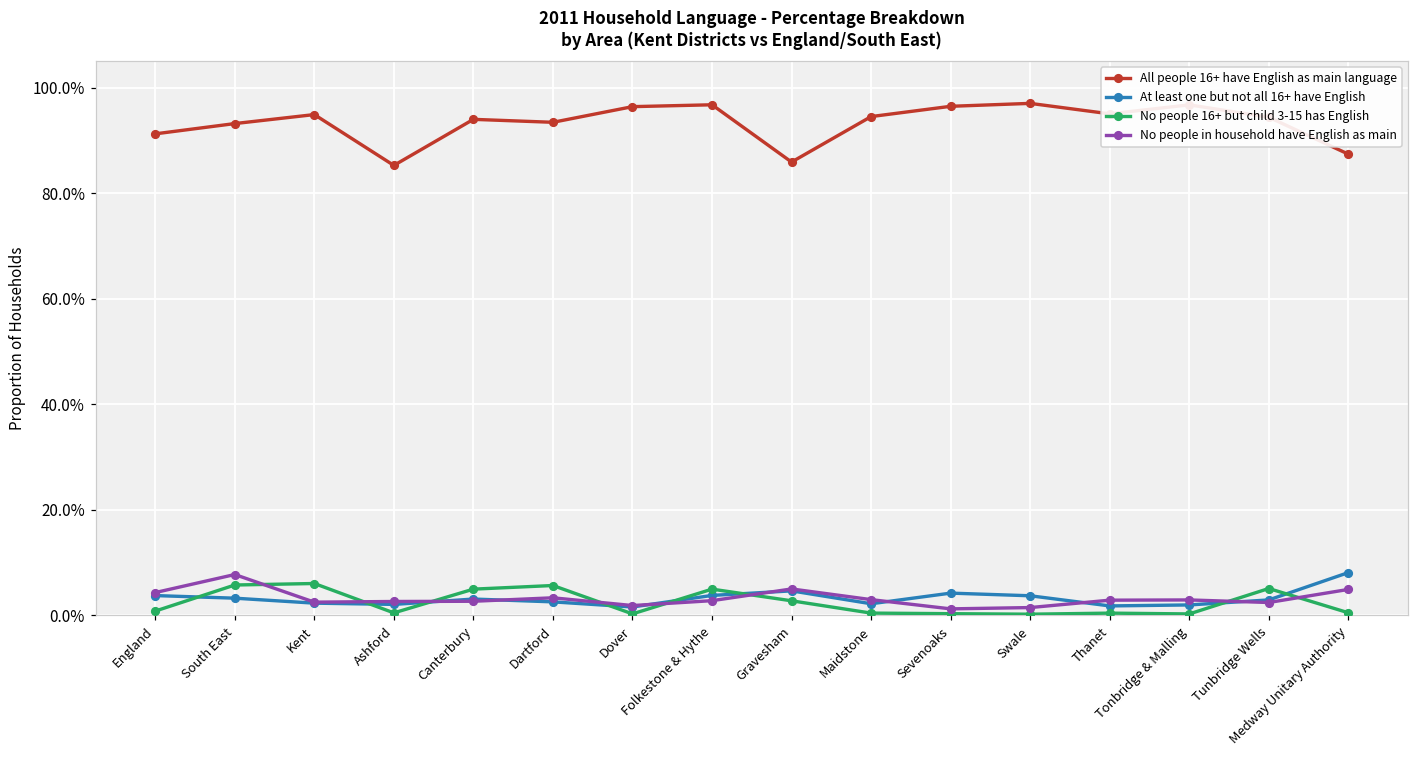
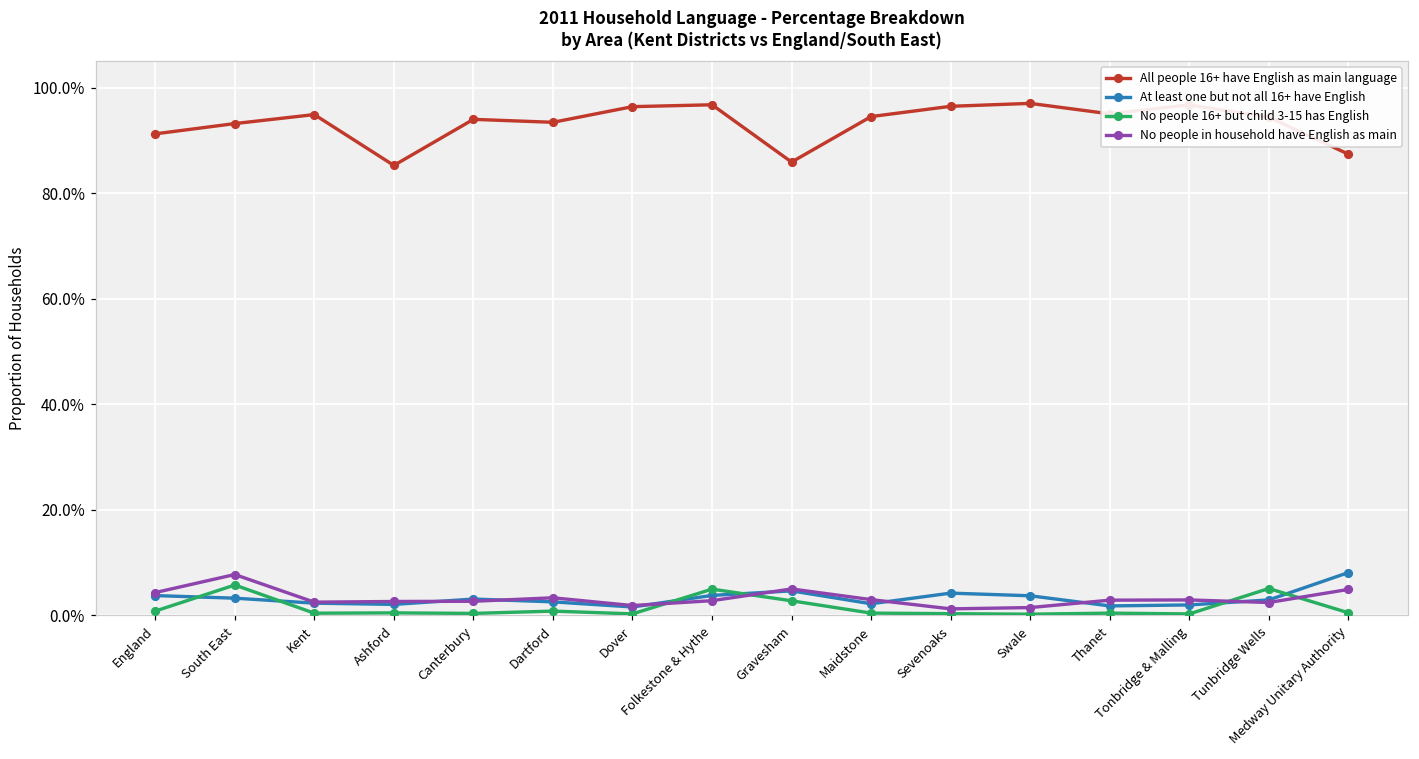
  {
    "All people 16+ have English as main language": {
      "England": "91%",
      "South East": "93%",
      "Kent": "95%",
      "Ashford": "85%",
      "Canterbury": "94%",
      "Dartford": "93%",
      "Dover": "96%",
      "Folkestone & Hythe": "97%",
      "Gravesham": "86%",
      "Maidstone": "94%",
      "Sevenoaks": "96%",
      "Swale": "97%",
      "Medway Unitary Authority": "87%"
    },
    "At least one but not all 16+ have English": {
      "England": "4%",
      "South East": "3%",
      "Ashford": "2%",
      "Dartford": "3%",
      "Folkestone & Hythe": "4%",
      "Maidstone": "2%",
      "Sevenoaks": "4%",
      "Swale": "4%",
      "Thanet": "2%",
      "Tonbridge & Malling": "2%",
      "Medway Unitary Authority": "8%"
    },
    "No people 16+ but child 3-15 has English": {
      "England": "1%",
      "South East": "6%",
-     "Kent": "6%",
+     "Kent": "0%",
      "Ashford": "0%",
-     "Canterbury": "5%",
-     "Dartford": "6%",
+     "Canterbury": "0%",
+     "Dartford": "1%",
      "Dover": "0%",
      "Folkestone & Hythe": "5%",
      "Gravesham": "3%",
      "Maidstone": "0%",
      "Sevenoaks": "0%",
      "Swale": "0%",
      "Thanet": "0%",
      "Tonbridge & Malling": "0%",
      "Tunbridge Wells": "5%",
      "Medway Unitary Authority": "0%"
    },
    "No people in household have English as main": {
      "England": "4%",
      "South East": "8%",
      "Ashford": "3%",
      "Dartford": "3%",
      "Folkestone & Hythe": "3%",
      "Maidstone": "3%",
      "Sevenoaks": "1%",
      "Swale": "1%",
      "Thanet": "3%",
      "Tonbridge & Malling": "3%",
      "Medway Unitary Authority": "5%"
    }
  }
